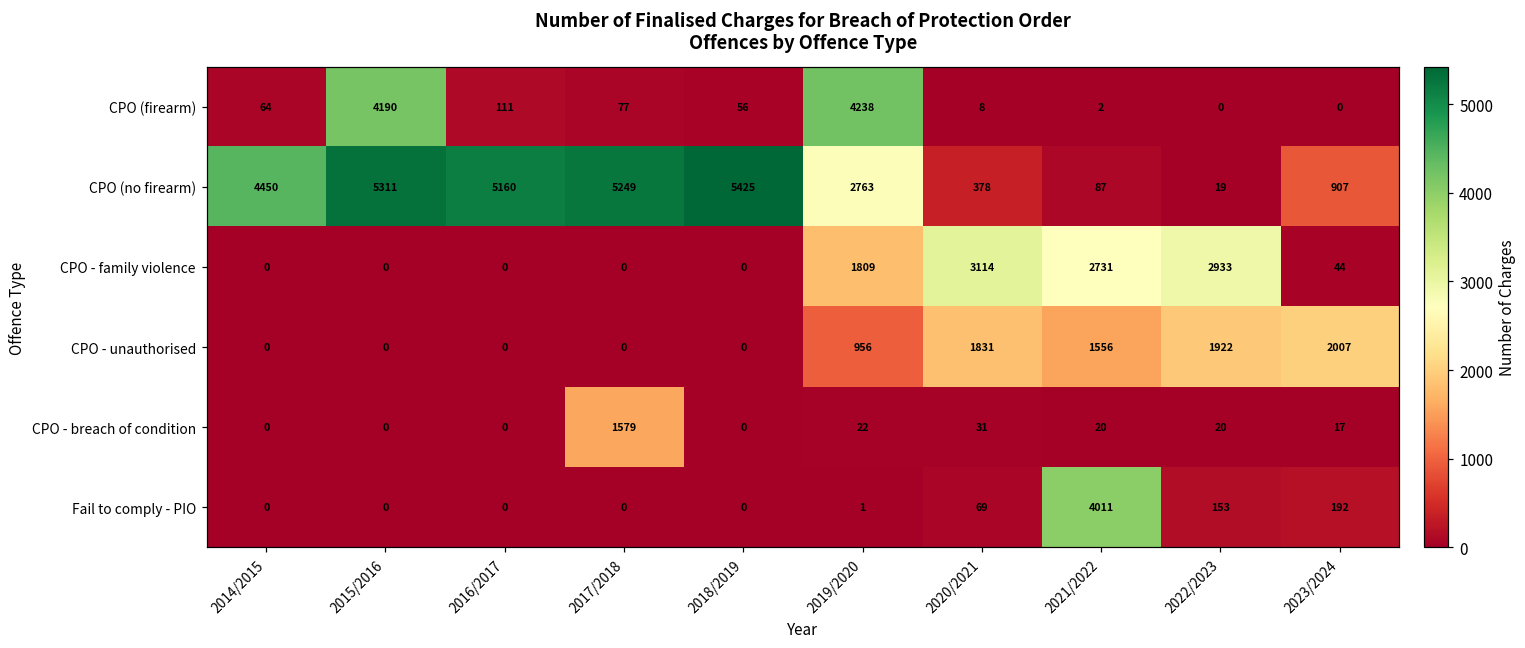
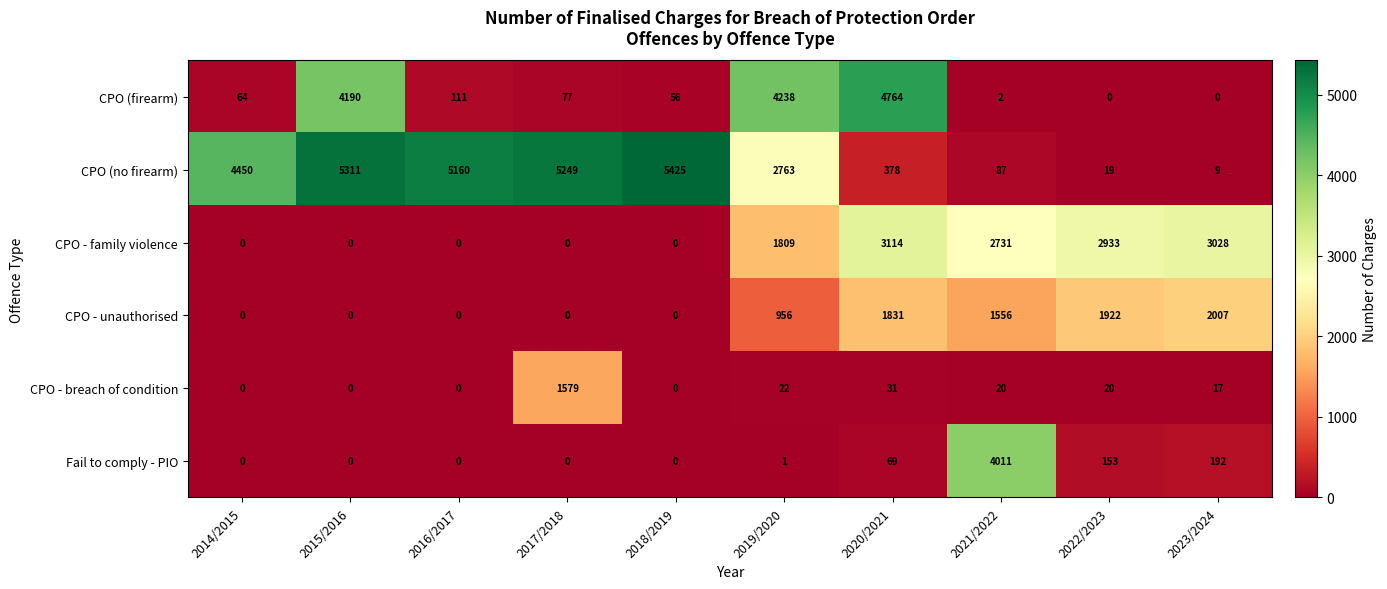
  {
    "CPO (firearm)": {
      "2014/2015": 64,
      "2015/2016": 4190,
      "2016/2017": 111,
      "2017/2018": 77,
      "2018/2019": 56,
      "2019/2020": 4238,
-     "2020/2021": 8,
+     "2020/2021": 4764,
      "2021/2022": 2,
      "2022/2023": 0,
      "2023/2024": 0
    },
    "CPO (no firearm)": {
      "2014/2015": 4450,
      "2015/2016": 5311,
      "2016/2017": 5160,
      "2017/2018": 5249,
      "2018/2019": 5425,
      "2019/2020": 2763,
      "2020/2021": 378,
      "2021/2022": 87,
      "2022/2023": 19,
-     "2023/2024": 907
+     "2023/2024": 9
    },
    "CPO - family violence": {
      "2014/2015": 0,
      "2015/2016": 0,
      "2016/2017": 0,
      "2017/2018": 0,
      "2018/2019": 0,
      "2019/2020": 1809,
      "2020/2021": 3114,
      "2021/2022": 2731,
      "2022/2023": 2933,
-     "2023/2024": 44
+     "2023/2024": 3028
    },
    "CPO - unauthorised": {
      "2014/2015": 0,
      "2015/2016": 0,
      "2016/2017": 0,
      "2017/2018": 0,
      "2018/2019": 0,
      "2019/2020": 956,
      "2020/2021": 1831,
      "2021/2022": 1556,
      "2022/2023": 1922,
      "2023/2024": 2007
    },
    "CPO - breach of condition": {
      "2014/2015": 0,
      "2015/2016": 0,
      "2016/2017": 0,
      "2017/2018": 1579,
      "2018/2019": 0,
      "2019/2020": 22,
      "2020/2021": 31,
      "2021/2022": 20,
      "2022/2023": 20,
      "2023/2024": 17
    },
    "Fail to comply - PIO": {
      "2014/2015": 0,
      "2015/2016": 0,
      "2016/2017": 0,
      "2017/2018": 0,
      "2018/2019": 0,
      "2019/2020": 1,
      "2020/2021": 69,
      "2021/2022": 4011,
      "2022/2023": 153,
      "2023/2024": 192
    }
  }
